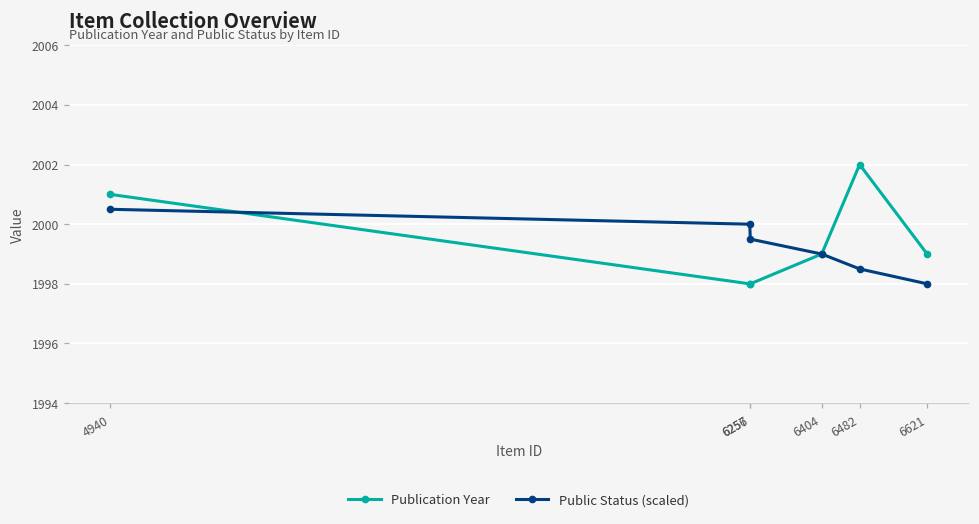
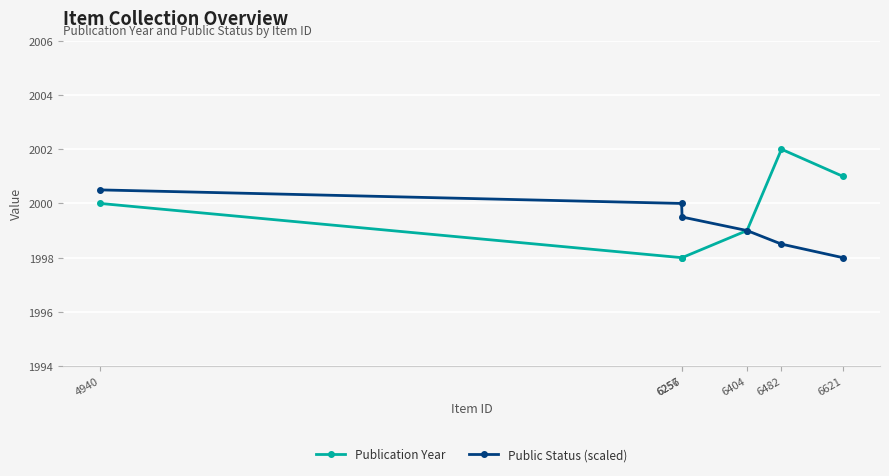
  {
    "Publication Year": {
-     "4940": 2001,
+     "4940": 2000,
      "6256": 1998,
      "6257": 1998,
      "6482": 2002,
-     "6621": 1999
+     "6621": 2001
    },
    "Public Status (scaled)": {
      "4940": 2000.5,
      "6256": 2000,
      "6257": 1999.5,
      "6482": 1998.5,
      "6621": 1998
    }
  }
